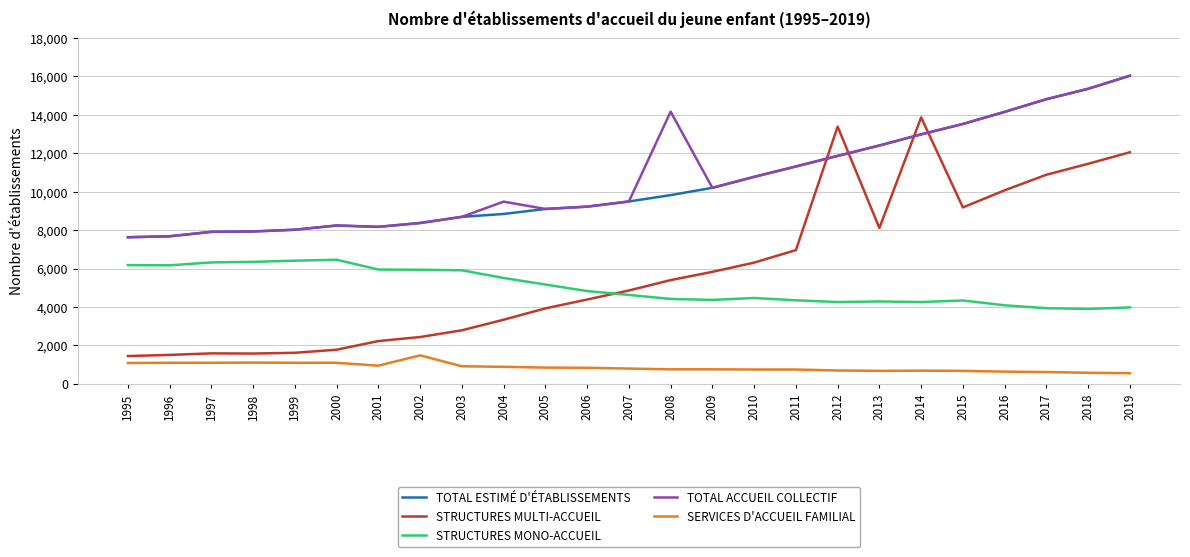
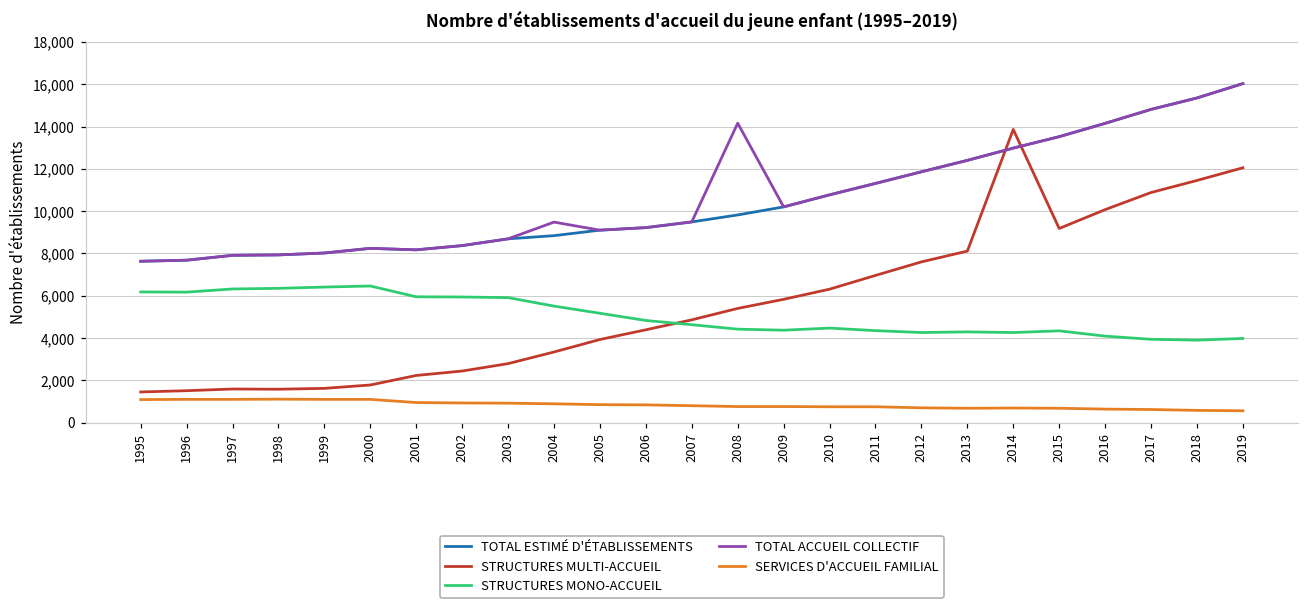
  {
    "TOTAL ESTIMÉ D'ÉTABLISSEMENTS": {
      "2004": "8,800",
      "2008": "9,800"
    },
    "STRUCTURES MULTI-ACCUEIL": {
      "1995": "1,500",
      "1996": "1,500",
      "1997": "1,600",
      "1998": "1,600",
      "1999": "1,600",
      "2000": "1,800",
      "2001": "2,200",
      "2002": "2,400",
      "2003": "2,800",
      "2004": "3,300",
      "2005": "3,900",
      "2006": "4,400",
      "2007": "4,900",
      "2008": "5,400",
      "2009": "5,800",
      "2010": "6,300",
      "2011": "7,000",
-     "2012": "13,400",
+     "2012": "7,600",
      "2013": "8,100",
      "2014": "13,900",
      "2015": "9,200",
      "2016": "10,100",
      "2017": "10,900",
      "2018": "11,500",
      "2019": "12,100"
    },
    "STRUCTURES MONO-ACCUEIL": {
      "1995": "6,200",
      "1996": "6,200",
      "1997": "6,300",
      "1998": "6,400",
      "1999": "6,400",
      "2000": "6,500",
      "2001": "6,000",
      "2002": "5,900",
      "2003": "5,900",
      "2004": "5,500",
      "2005": "5,200",
      "2006": "4,800",
      "2007": "4,600",
      "2008": "4,400",
      "2009": "4,400",
      "2010": "4,500",
      "2011": "4,400",
      "2012": "4,300",
      "2013": "4,300",
      "2014": "4,300",
      "2015": "4,300",
      "2016": "4,100",
      "2017": "3,900",
      "2018": "3,900",
      "2019": "4,000"
    },
    "TOTAL ACCUEIL COLLECTIF": {
      "2004": "9,500",
      "2008": "14,200"
    },
    "SERVICES D'ACCUEIL FAMILIAL": {
      "1995": "1,100",
      "1996": "1,100",
      "1997": "1,100",
      "1998": "1,100",
      "1999": "1,100",
      "2000": "1,100",
      "2001": "1,000",
-     "2002": "1,500",
+     "2002": "900",
      "2003": "900",
      "2004": "900",
      "2005": "900",
      "2006": "800",
      "2007": "800",
      "2008": "800",
      "2009": "800",
      "2010": "800",
      "2011": "800",
      "2012": "700",
      "2013": "700",
      "2014": "700",
      "2015": "700",
      "2016": "600",
      "2017": "600",
      "2018": "600",
      "2019": "600"
    }
  }
